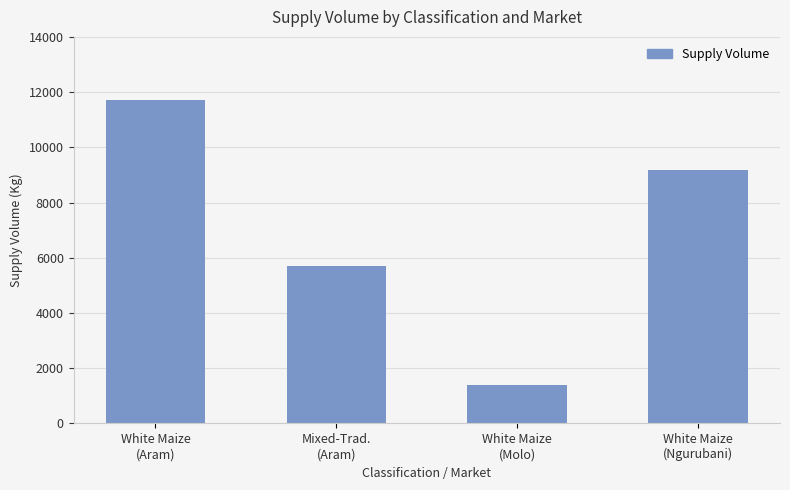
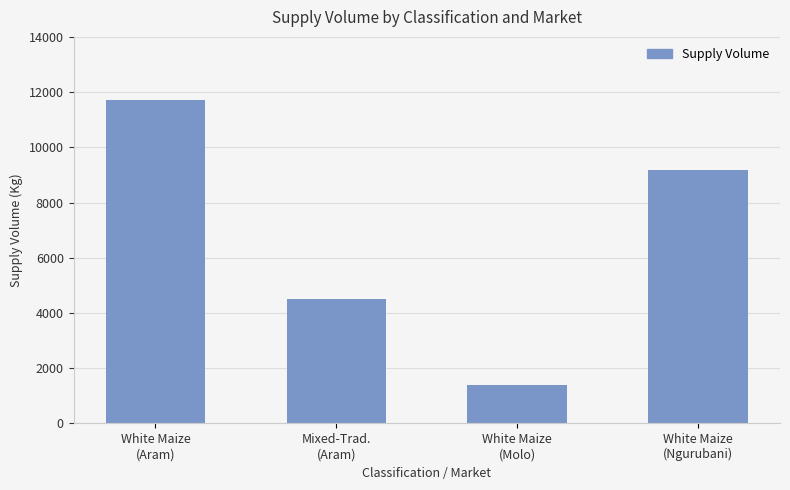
  {
    "White Maize (Aram)": 11700,
-   "Mixed-Trad. (Aram)": 5700,
+   "Mixed-Trad. (Aram)": 4500,
    "White Maize (Molo)": 1400,
    "White Maize (Ngurubani)": 9200
  }
